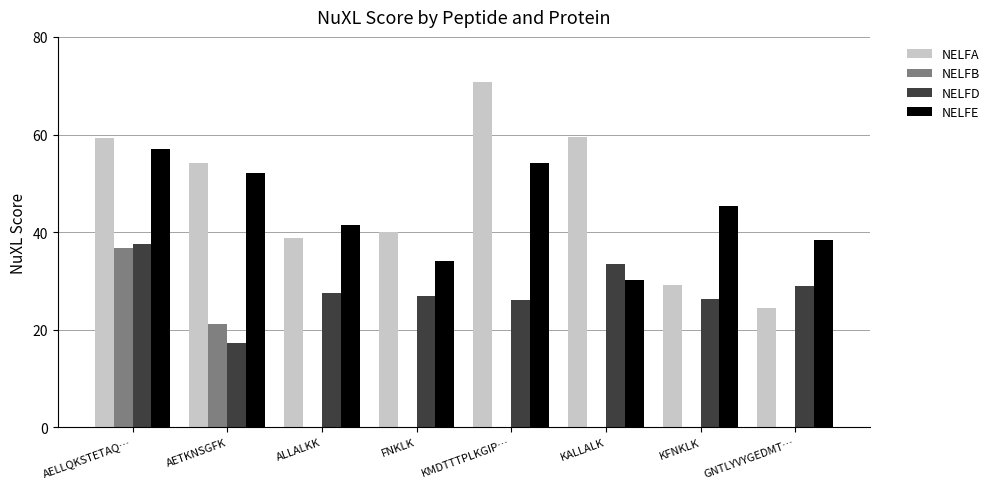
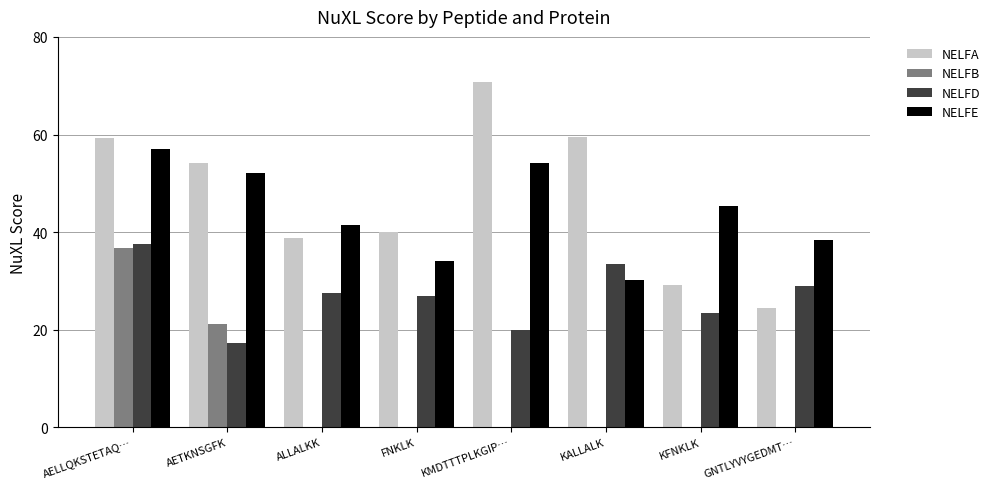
  {
    "NELFA": {
      "AELLQKSTETAQ…": 59,
      "AETKNSGFK": 54,
      "ALLALKK": 39,
      "FNKLK": 40,
      "KMDTTTPLKGIP…": 71,
      "KALLALK": 59,
      "KFNKLK": 29,
      "GNTLYVYGEDMT…": 24
    },
    "NELFB": {
      "AELLQKSTETAQ…": 37,
      "AETKNSGFK": 21,
      "ALLALKK": 0,
      "FNKLK": 0,
      "KMDTTTPLKGIP…": 0,
      "KALLALK": 0,
      "KFNKLK": 0,
      "GNTLYVYGEDMT…": 0
    },
    "NELFD": {
      "AELLQKSTETAQ…": 38,
      "AETKNSGFK": 17,
      "ALLALKK": 27,
      "FNKLK": 27,
-     "KMDTTTPLKGIP…": 26,
+     "KMDTTTPLKGIP…": 20,
      "KALLALK": 33,
-     "KFNKLK": 26,
+     "KFNKLK": 23,
      "GNTLYVYGEDMT…": 29
    },
    "NELFE": {
      "AELLQKSTETAQ…": 57,
      "AETKNSGFK": 52,
      "ALLALKK": 41,
      "FNKLK": 34,
      "KMDTTTPLKGIP…": 54,
      "KALLALK": 30,
      "KFNKLK": 45,
      "GNTLYVYGEDMT…": 38
    }
  }
